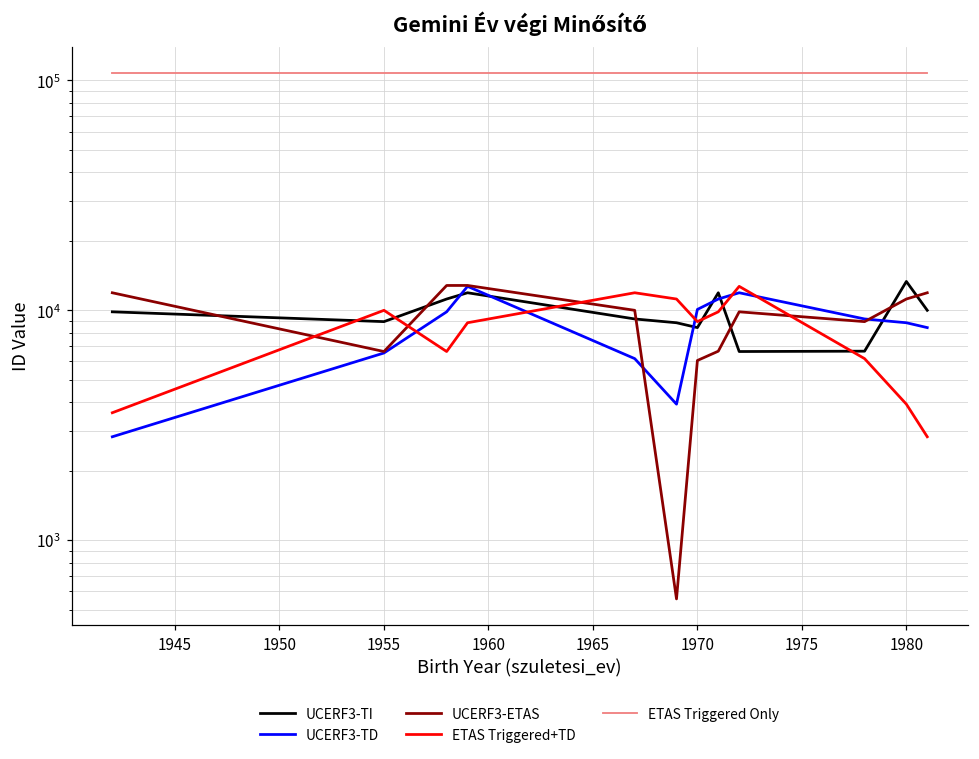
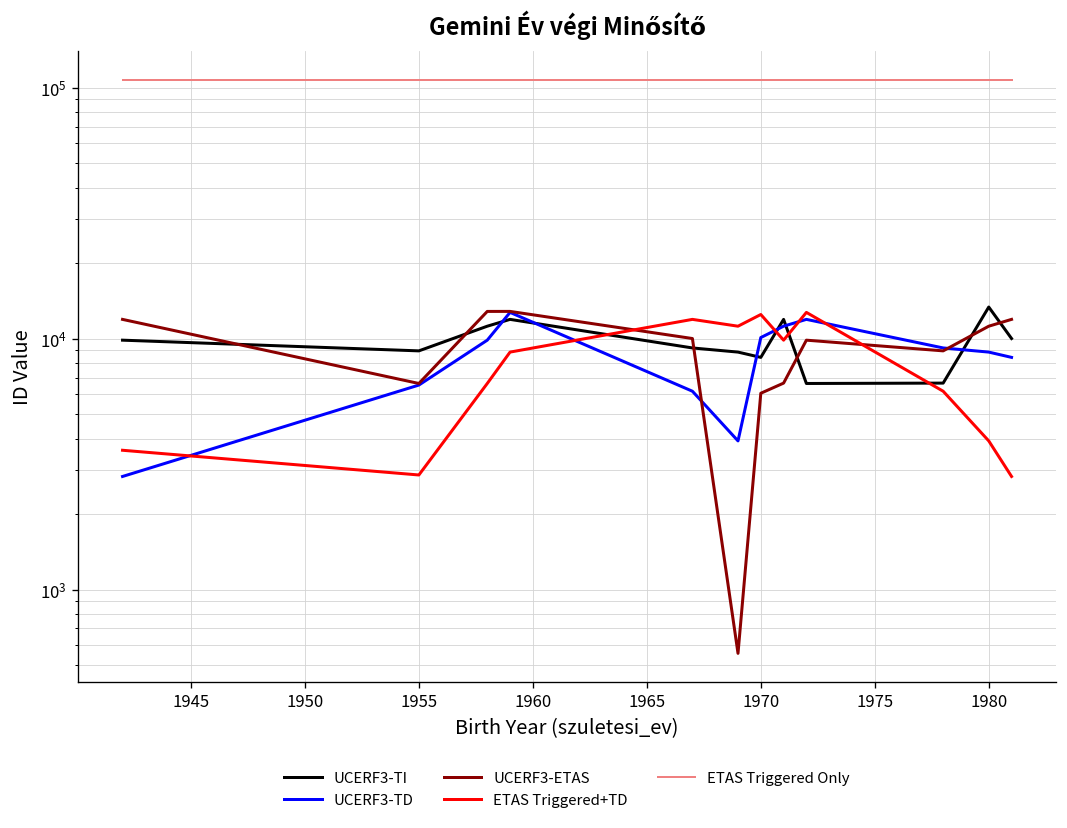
  {
    "UCERF3-TI": {
      "1955": 8900,
      "1970": 8400,
      "1980": 13000
    },
    "UCERF3-TD": {
      "1970": 10000,
      "1980": 8800
    },
    "UCERF3-ETAS": {
      "1970": 6100,
      "1980": 11000
    },
    "ETAS Triggered+TD": {
-     "1955": 10000,
-     "1970": 8900,
+     "1955": 2900,
+     "1970": 12000,
      "1980": 3900
    },
    "ETAS Triggered Only": {
      "1955": 110000,
      "1970": 110000,
      "1980": 110000
    }
  }
